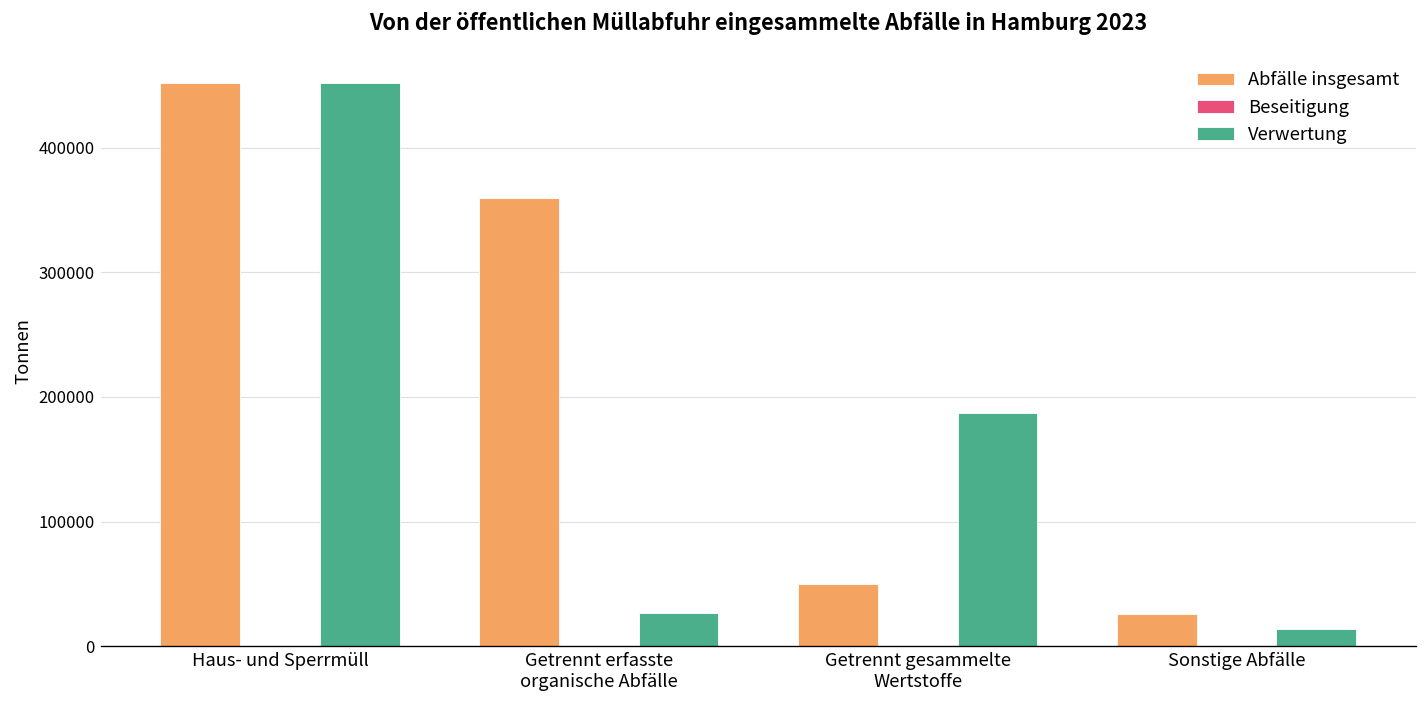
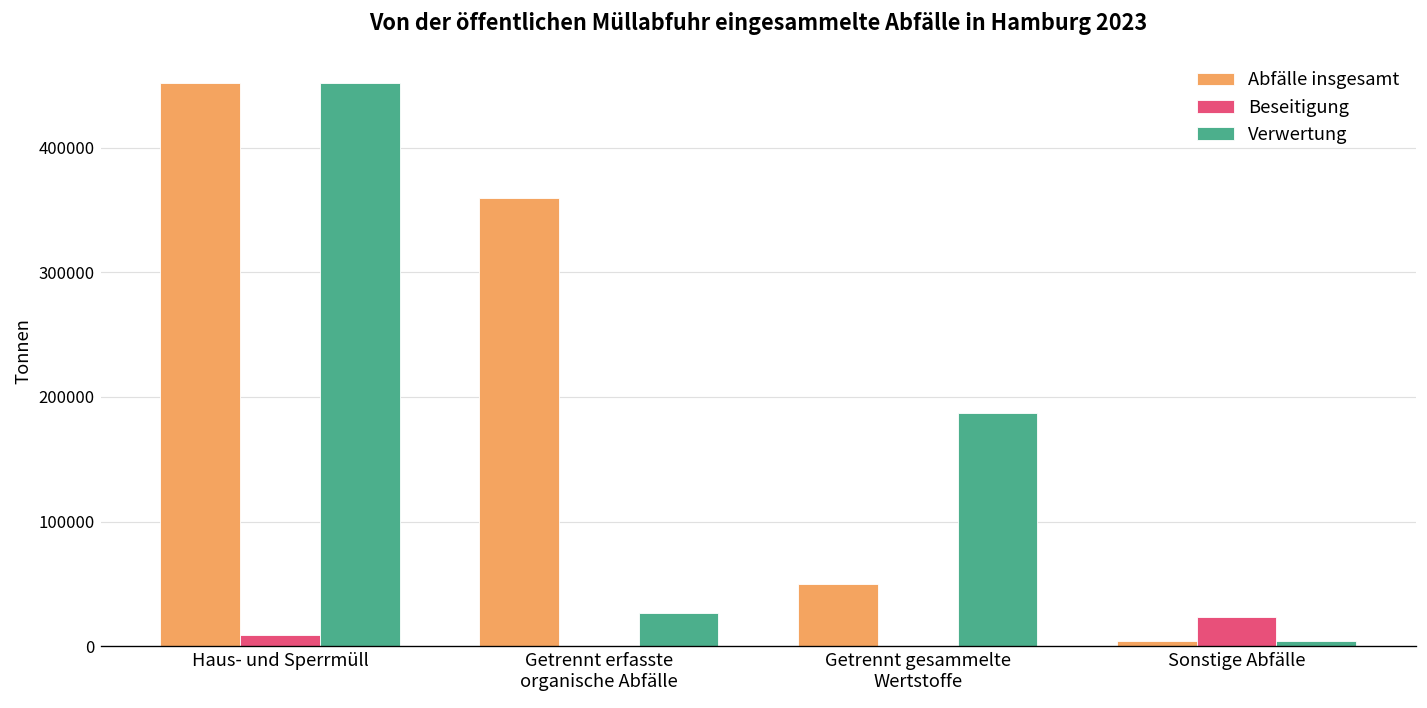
  {
    "Abfälle insgesamt": {
      "Haus- und Sperrmüll": 452000,
      "Getrennt erfasste organische Abfälle": 360000,
      "Getrennt gesammelte Wertstoffe": 50000,
-     "Sonstige Abfälle": 25000
+     "Sonstige Abfälle": 4000
    },
    "Beseitigung": {
-     "Haus- und Sperrmüll": 0,
+     "Haus- und Sperrmüll": 9000,
      "Getrennt erfasste organische Abfälle": 0,
      "Getrennt gesammelte Wertstoffe": 0,
-     "Sonstige Abfälle": 0
+     "Sonstige Abfälle": 24000
    },
    "Verwertung": {
      "Haus- und Sperrmüll": 452000,
      "Getrennt erfasste organische Abfälle": 27000,
      "Getrennt gesammelte Wertstoffe": 187000,
-     "Sonstige Abfälle": 14000
+     "Sonstige Abfälle": 4000
    }
  }
